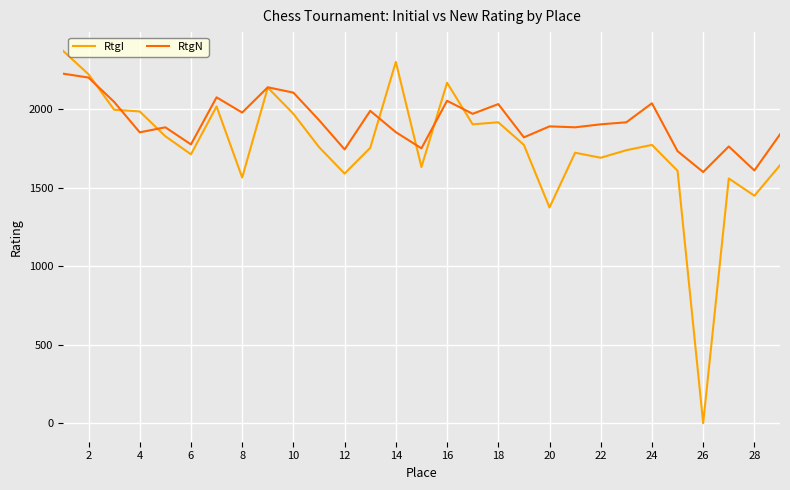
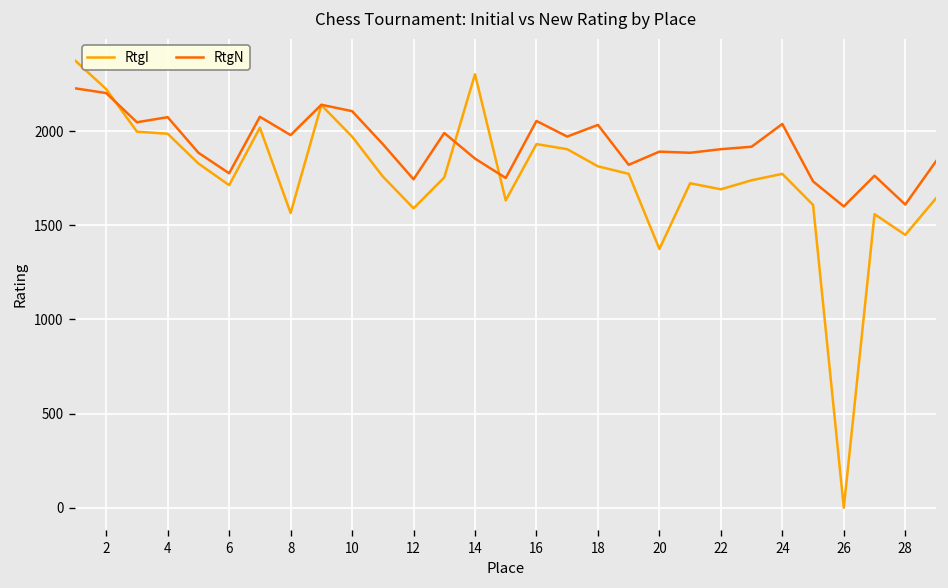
  {
    "RtgI": {
      "2": 2220,
      "4": 1990,
      "6": 1710,
      "8": 1570,
      "10": 1970,
      "12": 1590,
      "14": 2300,
-     "16": 2170,
-     "18": 1920,
+     "16": 1930,
+     "18": 1810,
      "20": 1370,
      "22": 1690,
      "24": 1770,
      "26": 0,
      "28": 1450
    },
    "RtgN": {
      "2": 2200,
-     "4": 1850,
+     "4": 2070,
      "6": 1780,
      "8": 1980,
      "10": 2110,
      "12": 1740,
      "14": 1850,
      "16": 2050,
      "18": 2030,
      "20": 1890,
      "22": 1900,
      "24": 2040,
      "26": 1600,
      "28": 1610
    }
  }
